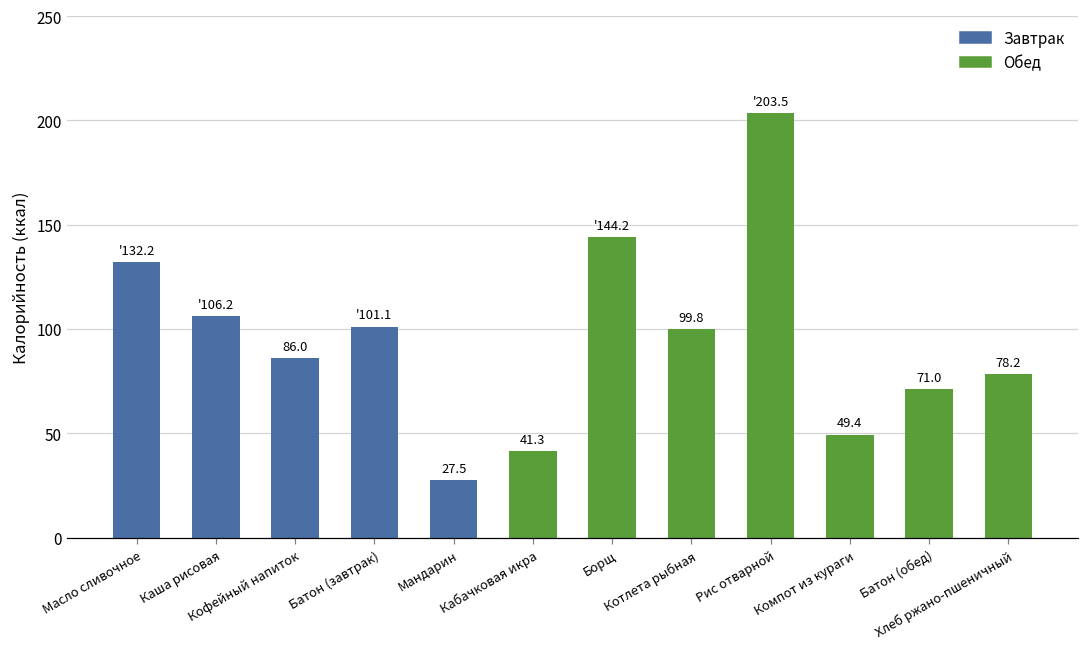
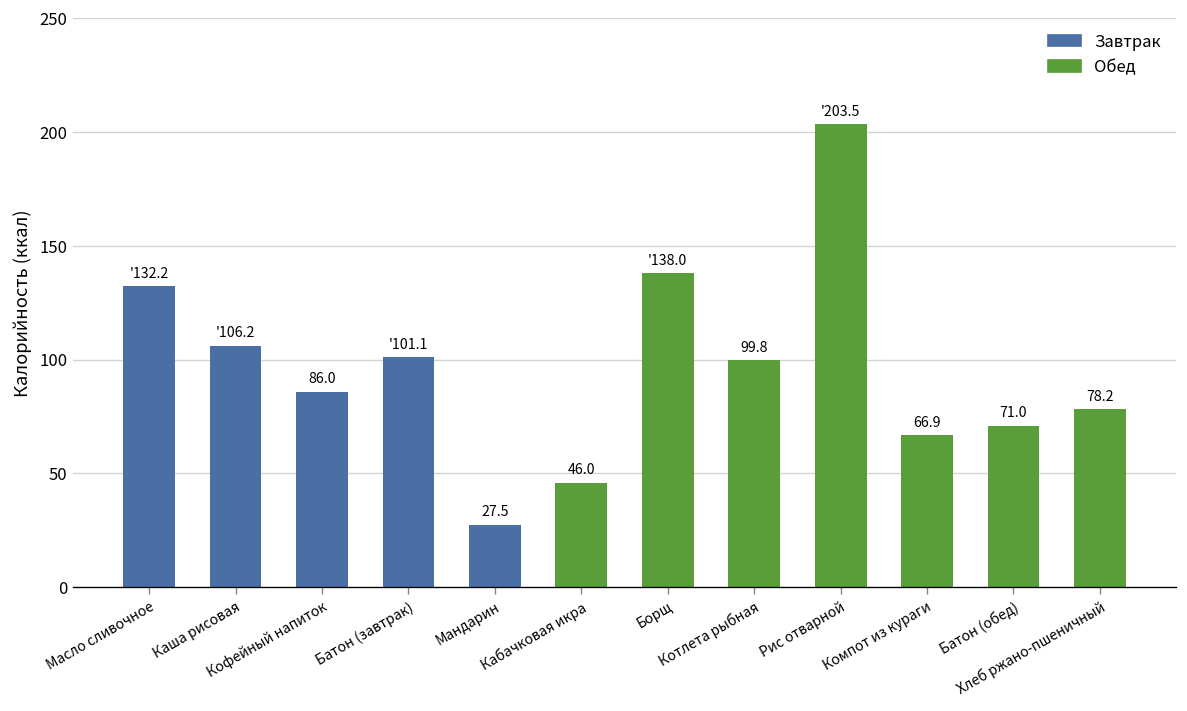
  {
    "Масло сливочное": 132.2,
    "Каша рисовая": 106.2,
    "Кофейный напиток": 86.0,
    "Батон (завтрак)": 101.1,
    "Мандарин": 27.5,
-   "Кабачковая икра": 41.3,
-   "Борщ": 144.2,
+   "Кабачковая икра": 46.0,
+   "Борщ": 138.0,
    "Котлета рыбная": 99.8,
    "Рис отварной": 203.5,
-   "Компот из кураги": 49.4,
+   "Компот из кураги": 66.9,
    "Батон (обед)": 71.0,
    "Хлеб ржано-пшеничный": 78.2
  }
